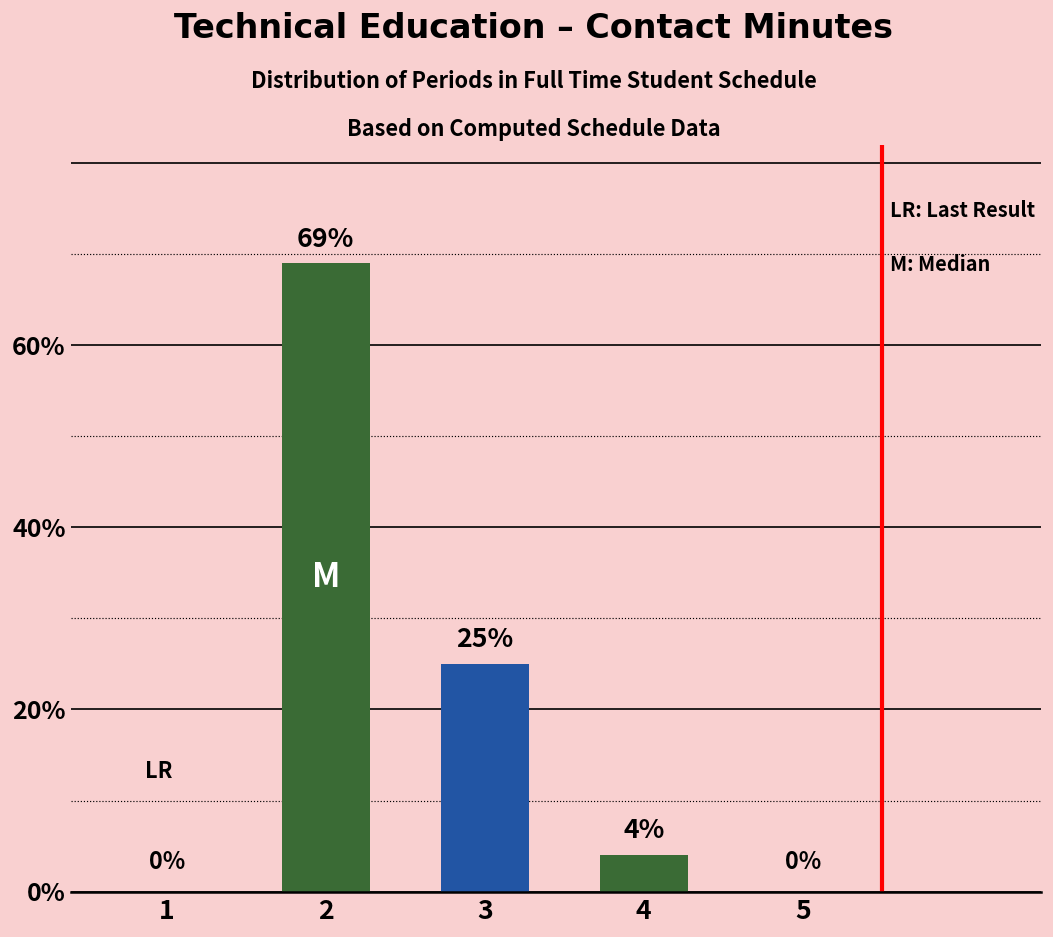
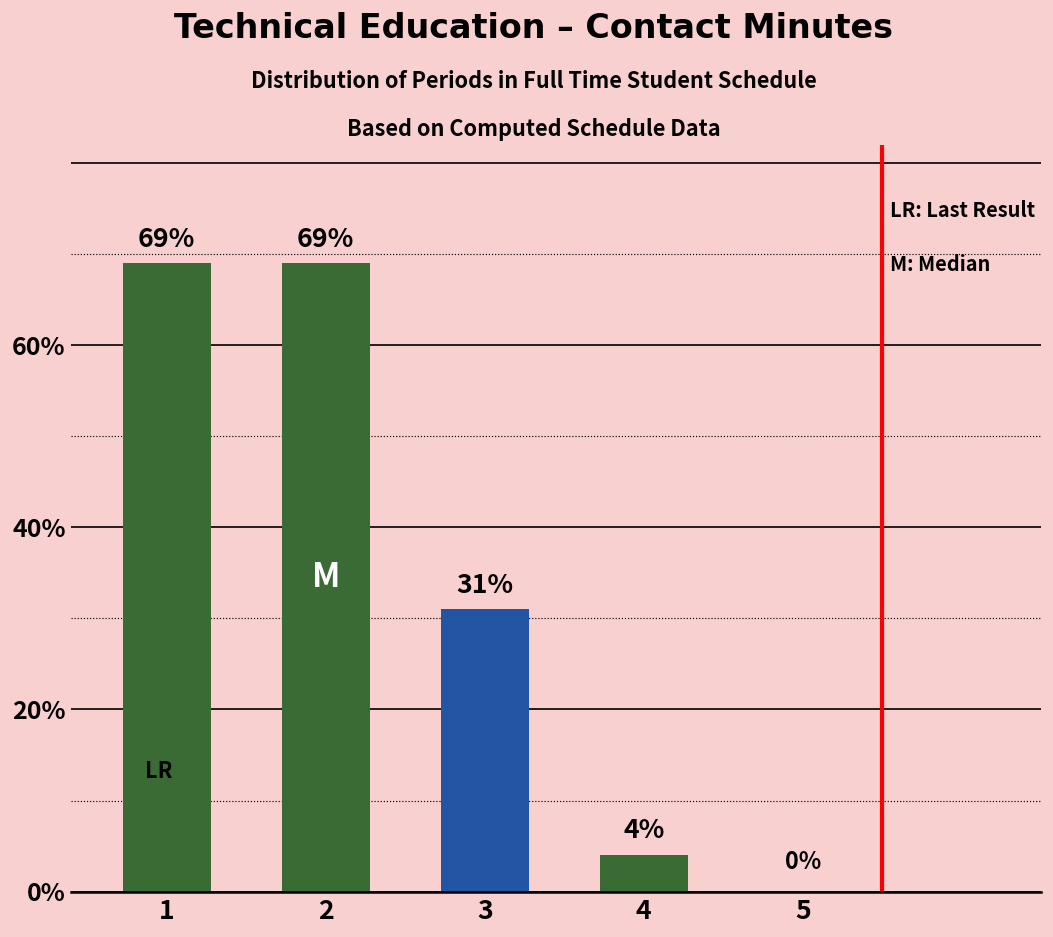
  {
-   "1": "0%",
+   "1": "69%",
    "2": "69%",
-   "3": "25%",
+   "3": "31%",
    "4": "4%",
    "5": "0%"
  }
